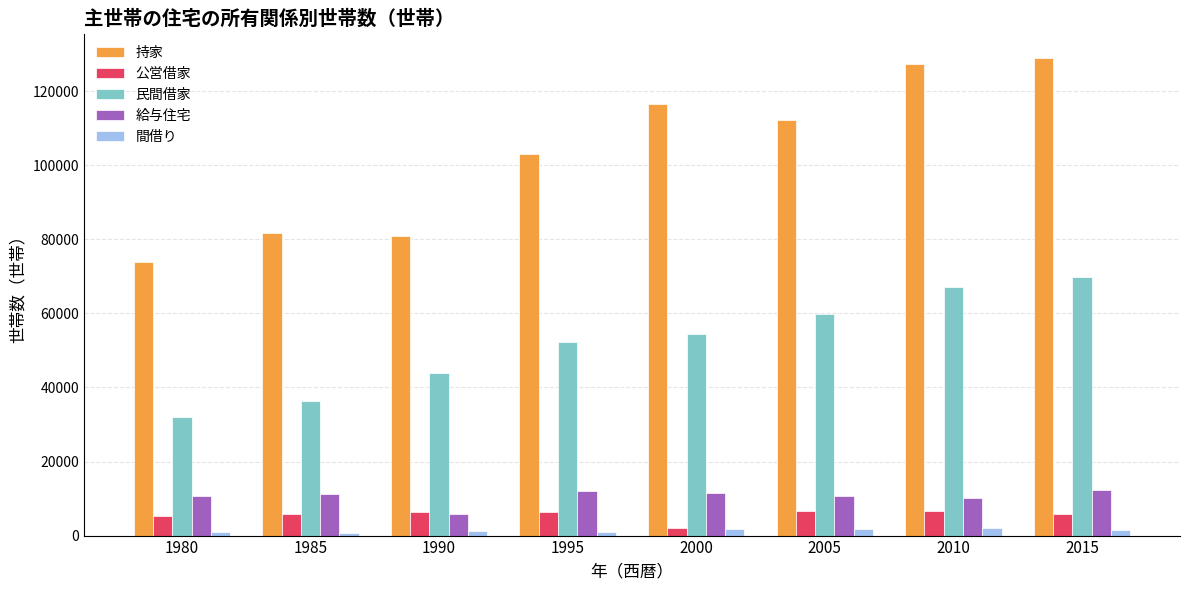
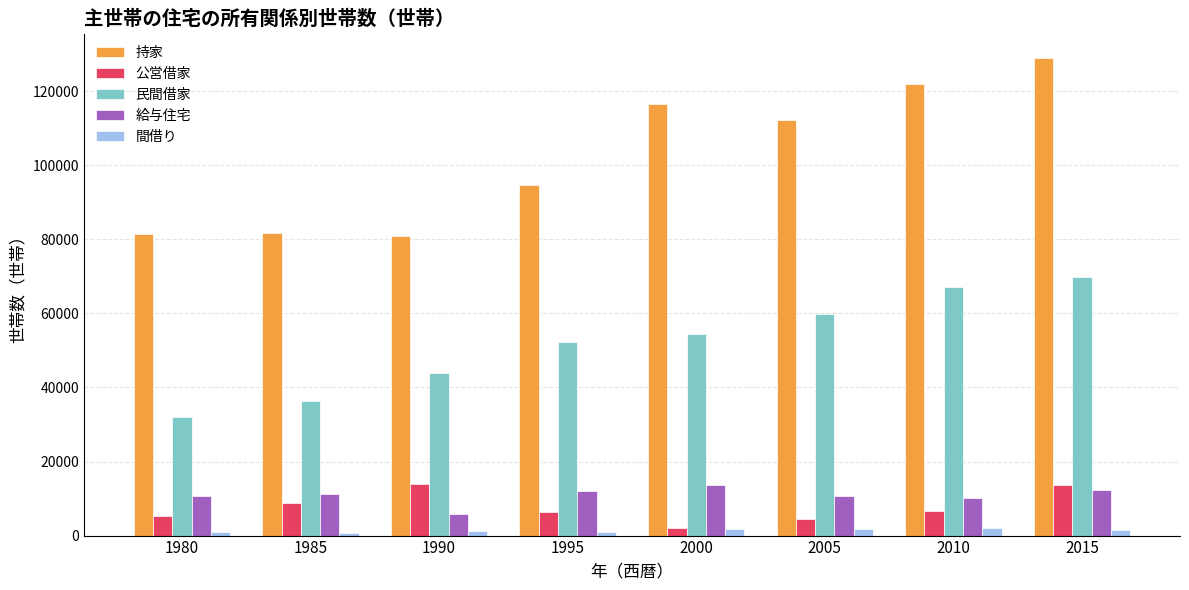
  {
    "持家": {
-     "1980": 74000,
+     "1980": 81000,
      "1985": 82000,
      "1990": 81000,
-     "1995": 103000,
+     "1995": 95000,
      "2000": 116000,
      "2005": 112000,
-     "2010": 127000,
+     "2010": 122000,
      "2015": 129000
    },
    "公営借家": {
      "1980": 5000,
-     "1985": 6000,
-     "1990": 6000,
+     "1985": 9000,
+     "1990": 14000,
      "1995": 6000,
      "2000": 2000,
-     "2005": 7000,
+     "2005": 4000,
      "2010": 7000,
-     "2015": 6000
+     "2015": 14000
    },
    "給与住宅": {
      "1980": 11000,
      "1985": 11000,
      "1990": 6000,
      "1995": 12000,
-     "2000": 11000,
+     "2000": 14000,
      "2005": 11000,
      "2010": 10000,
      "2015": 12000
    }
  }
